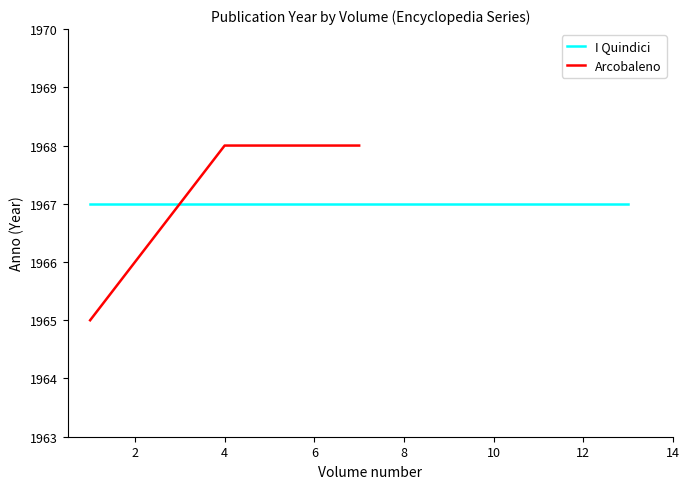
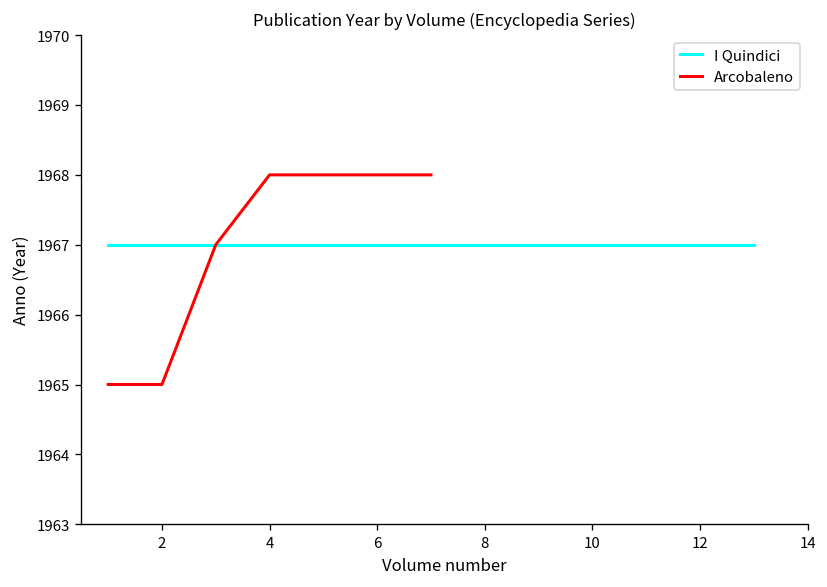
  {
    "I Quindici": {
      "2": 1967,
      "4": 1967,
      "6": 1967,
      "8": 1967,
      "10": 1967,
      "12": 1967
    },
    "Arcobaleno": {
-     "2": 1966,
+     "2": 1965,
      "4": 1968,
      "6": 1968
    }
  }
